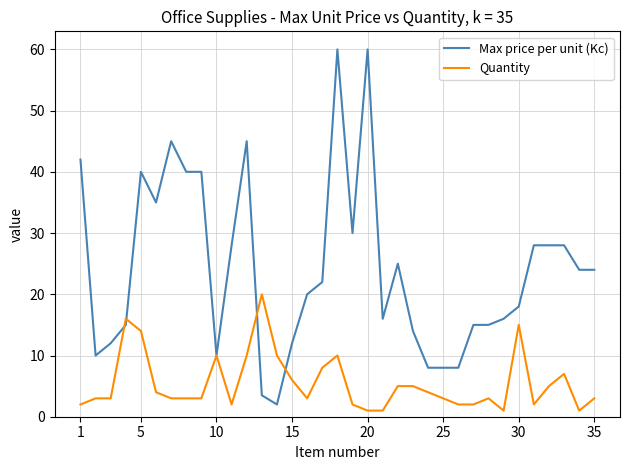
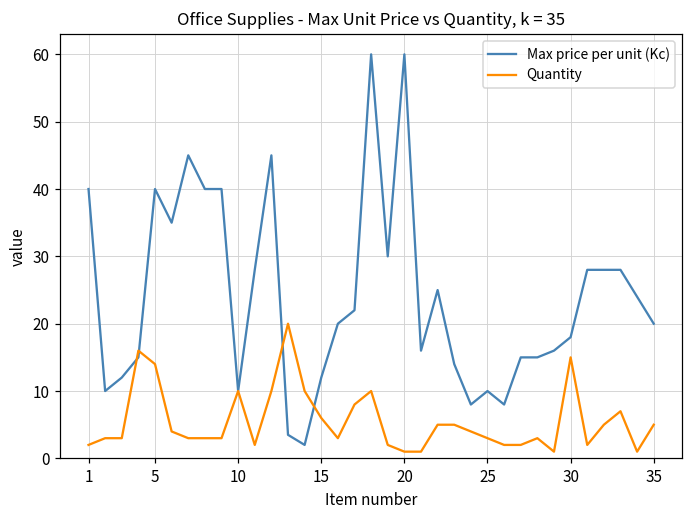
  {
    "Max price per unit (Kc)": {
-     "1": 42,
+     "1": 40,
      "5": 40,
      "15": 12,
      "20": 60,
-     "25": 8,
+     "25": 10,
      "30": 18,
-     "35": 24
+     "35": 20
    },
    "Quantity": {
      "1": 2,
      "5": 14,
      "15": 6,
      "20": 1,
      "25": 3,
      "30": 15,
-     "35": 3
+     "35": 5
    }
  }
